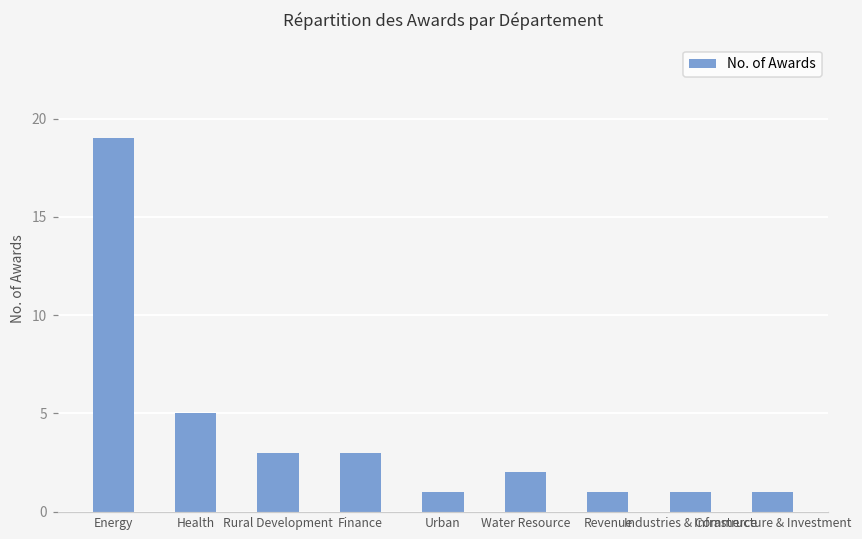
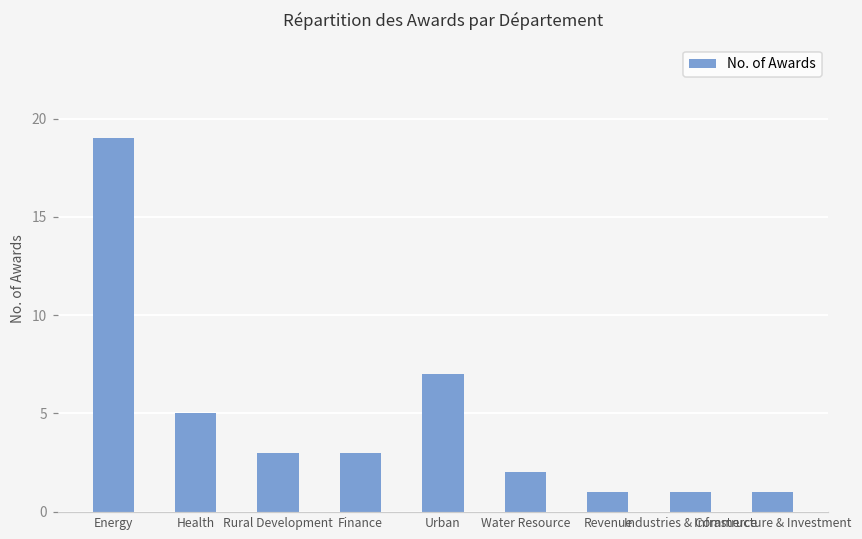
  {
    "Energy": 19,
    "Health": 5,
    "Rural Development": 3,
    "Finance": 3,
-   "Urban": 1,
+   "Urban": 7,
    "Water Resource": 2
  }
